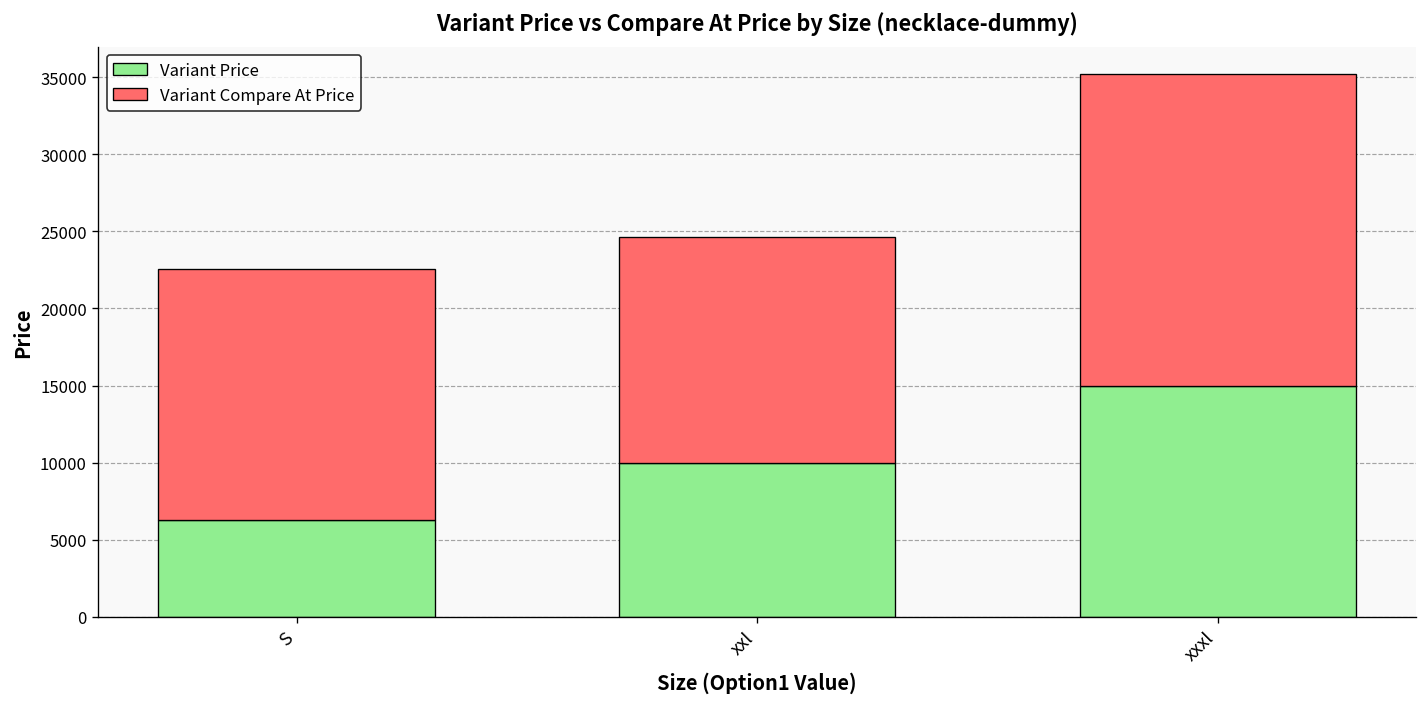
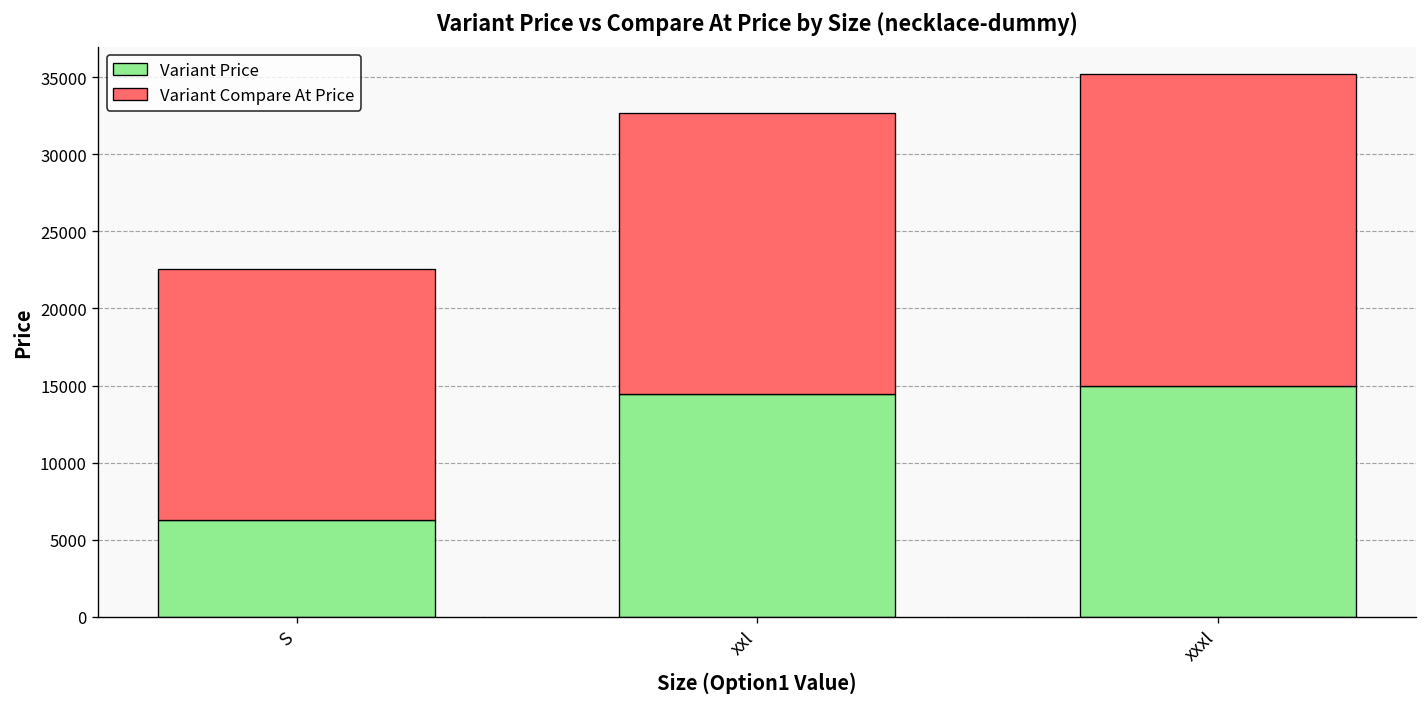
  {
    "Variant Price": {
      "S": 6300,
-     "xxl": 10000,
+     "xxl": 14500,
      "xxxl": 15000
    },
    "Variant Compare At Price": {
      "S": 16300,
-     "xxl": 14600,
+     "xxl": 18200,
      "xxxl": 20200
    }
  }
